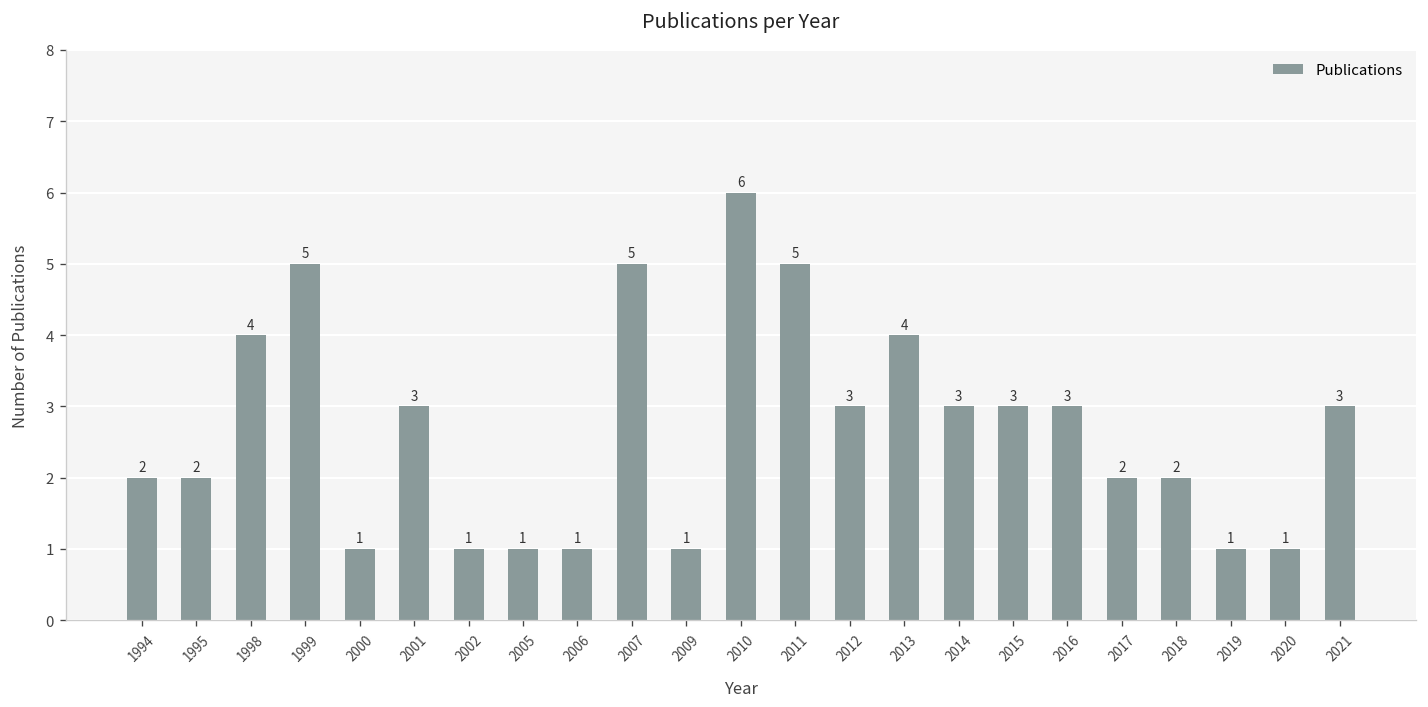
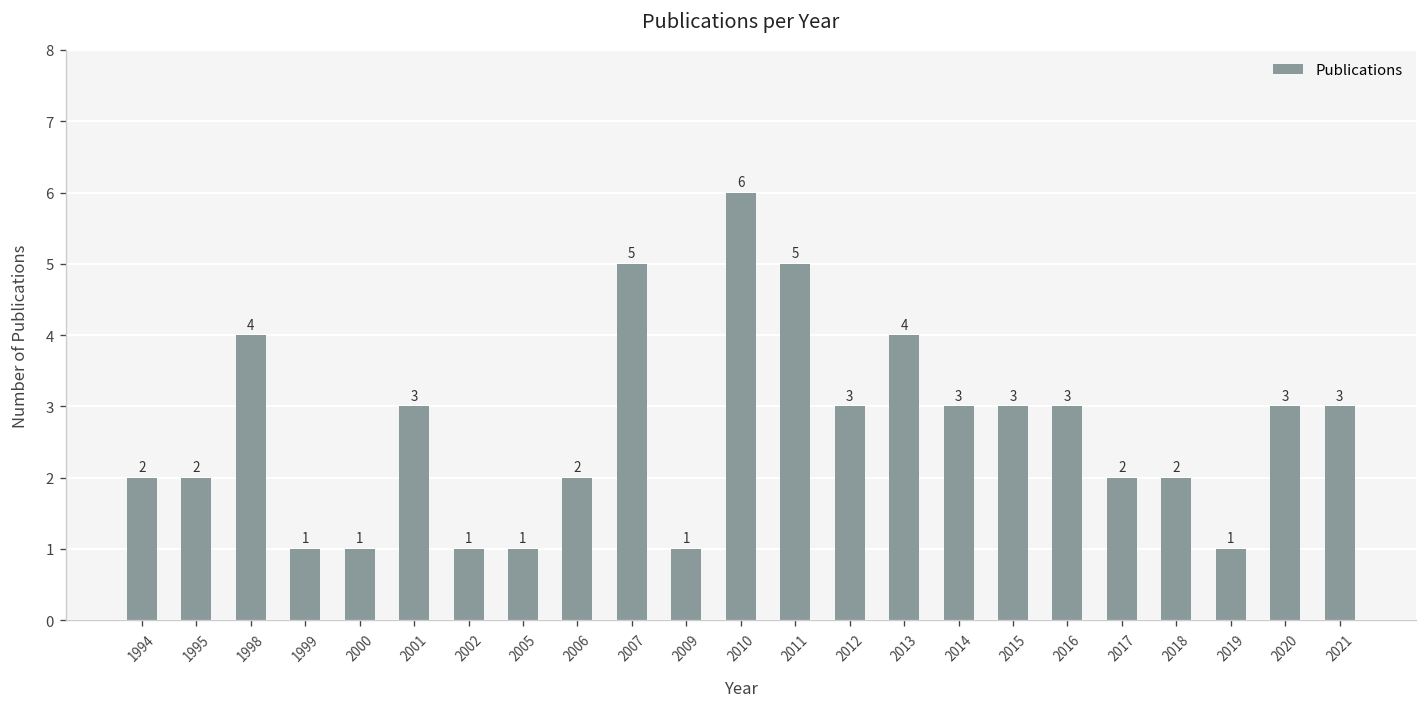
  {
    "1994": 2,
    "1995": 2,
    "1998": 4,
-   "1999": 5,
+   "1999": 1,
    "2000": 1,
    "2001": 3,
    "2002": 1,
    "2005": 1,
-   "2006": 1,
+   "2006": 2,
    "2007": 5,
    "2009": 1,
    "2010": 6,
    "2011": 5,
    "2012": 3,
    "2013": 4,
    "2014": 3,
    "2015": 3,
    "2016": 3,
    "2017": 2,
    "2018": 2,
    "2019": 1,
-   "2020": 1,
+   "2020": 3,
    "2021": 3
  }
